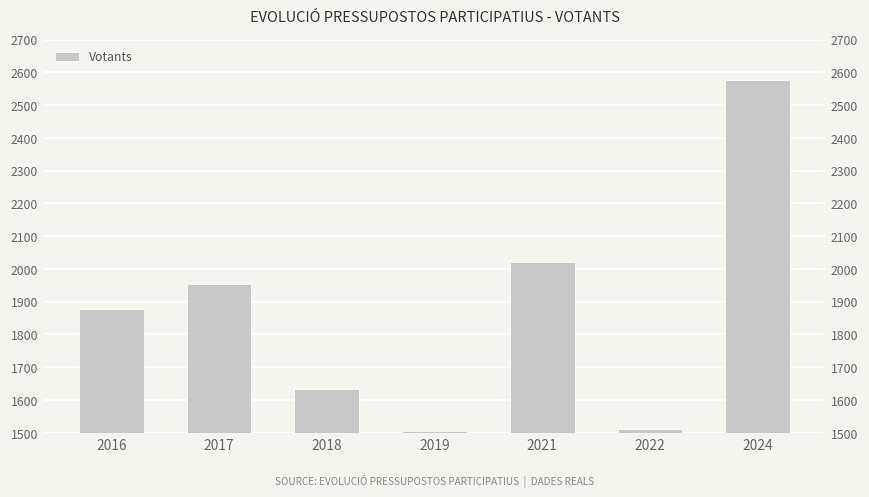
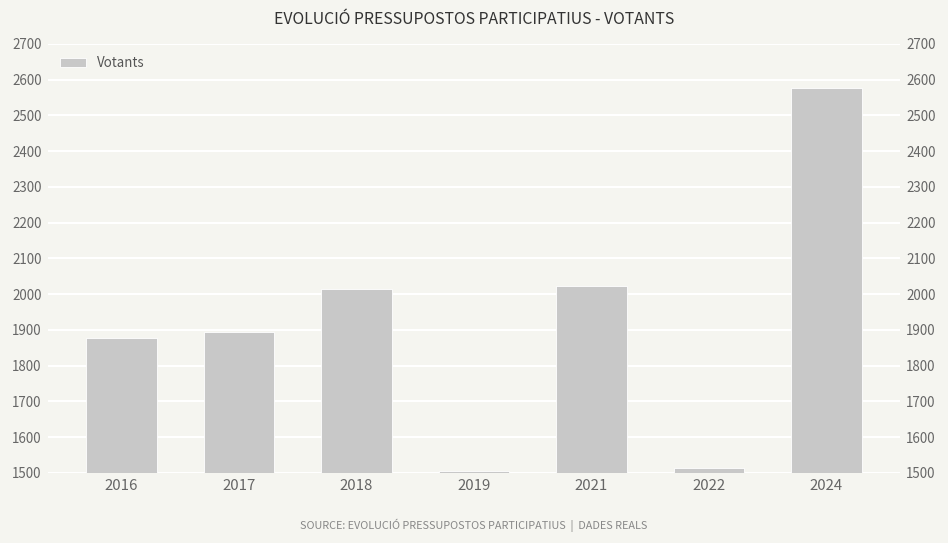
  {
    "2016": 1880,
-   "2017": 1950,
-   "2018": 1630,
+   "2017": 1900,
+   "2018": 2010,
    "2019": 1510,
    "2021": 2020,
    "2022": 1510,
    "2024": 2580
  }
